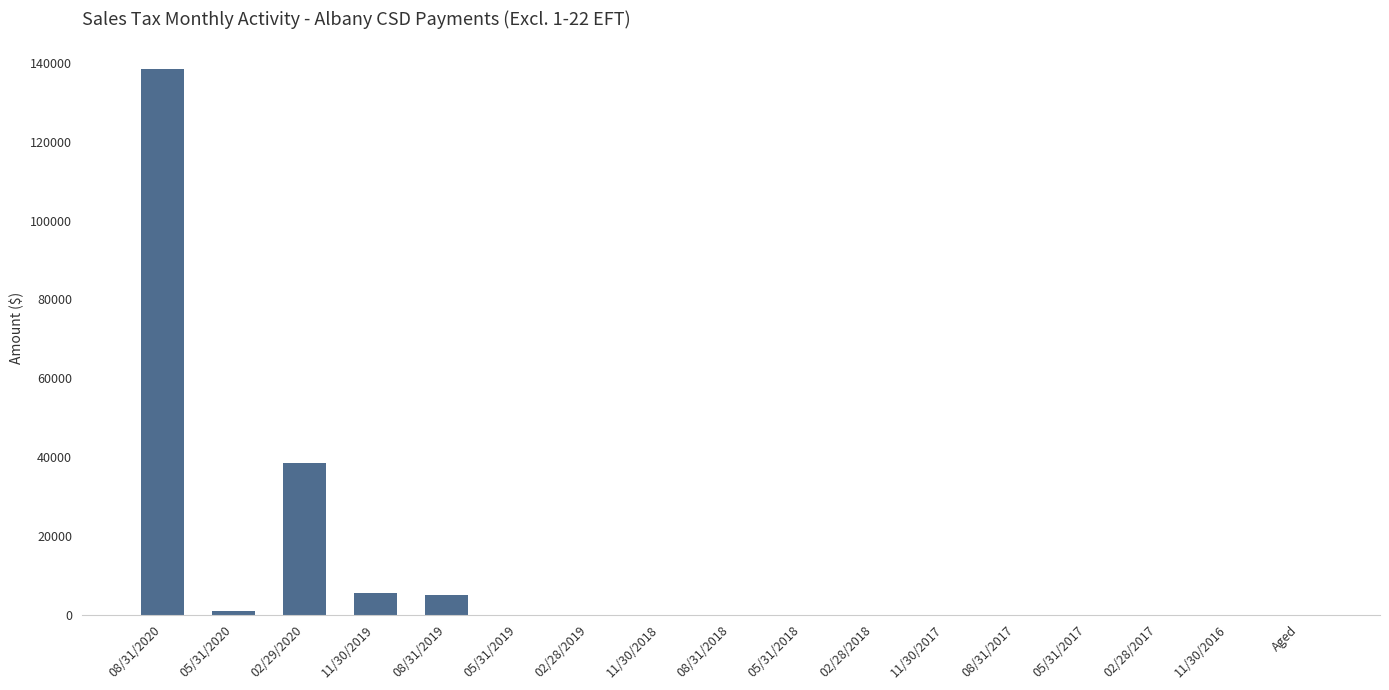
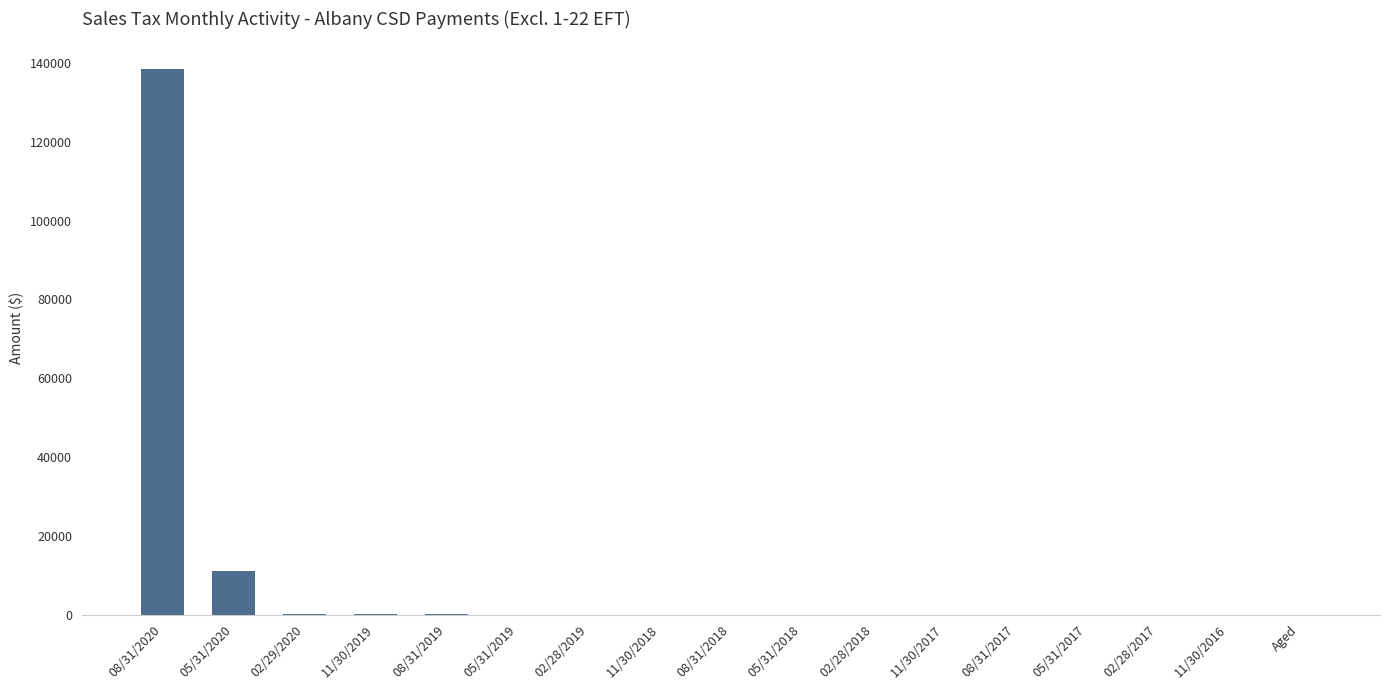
  {
    "08/31/2020": 139000,
-   "05/31/2020": 1000,
-   "02/29/2020": 39000,
-   "11/30/2019": 5000,
-   "08/31/2019": 5000
+   "05/31/2020": 11000,
+   "02/29/2020": 0,
+   "11/30/2019": 0,
+   "08/31/2019": 0
  }
